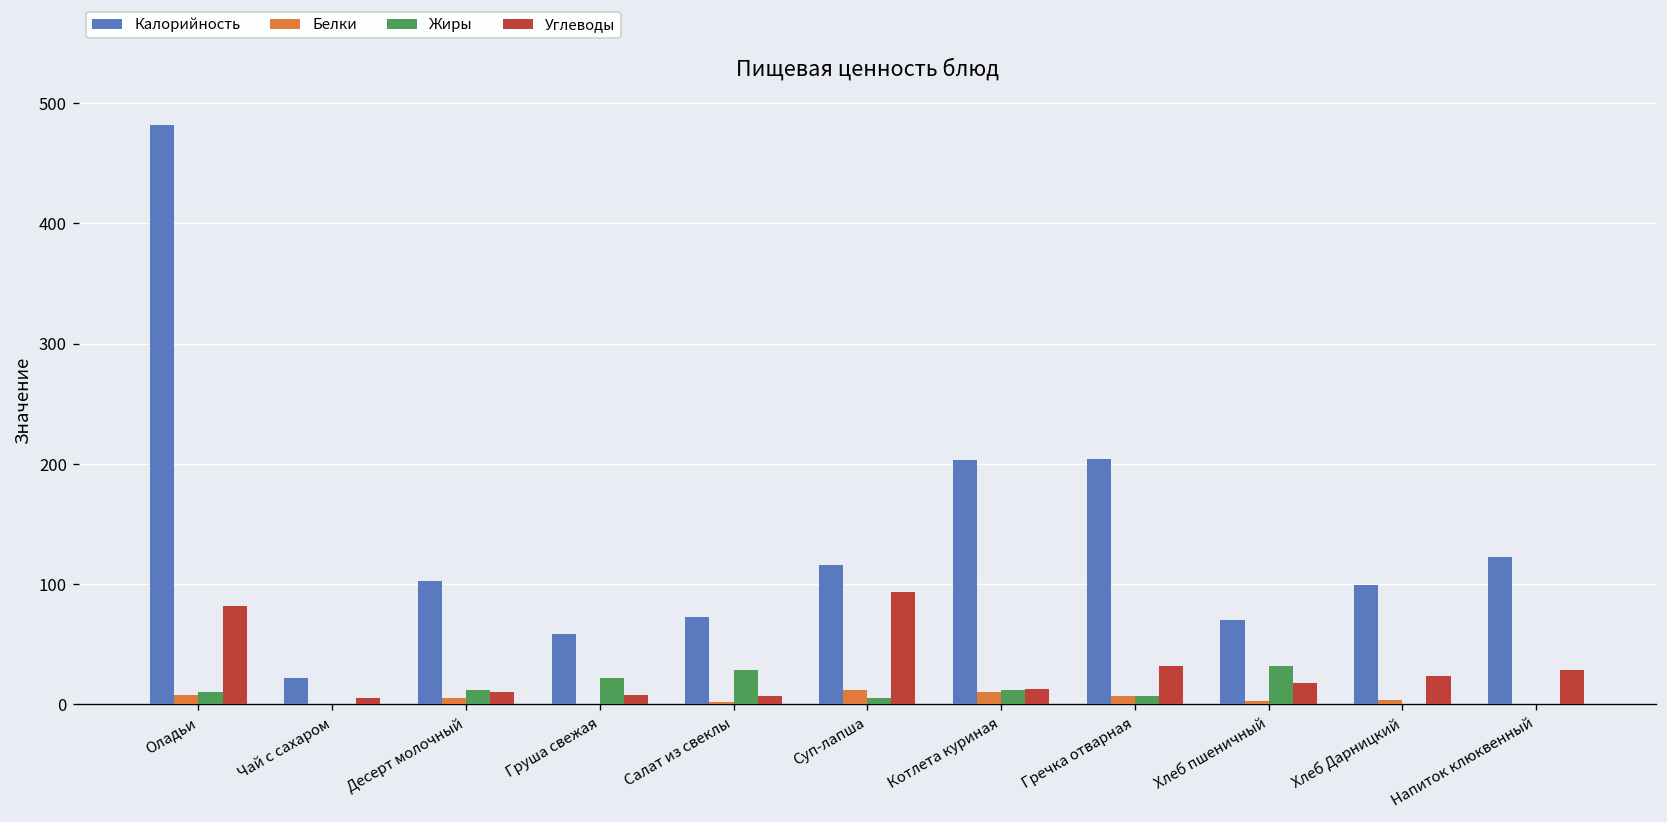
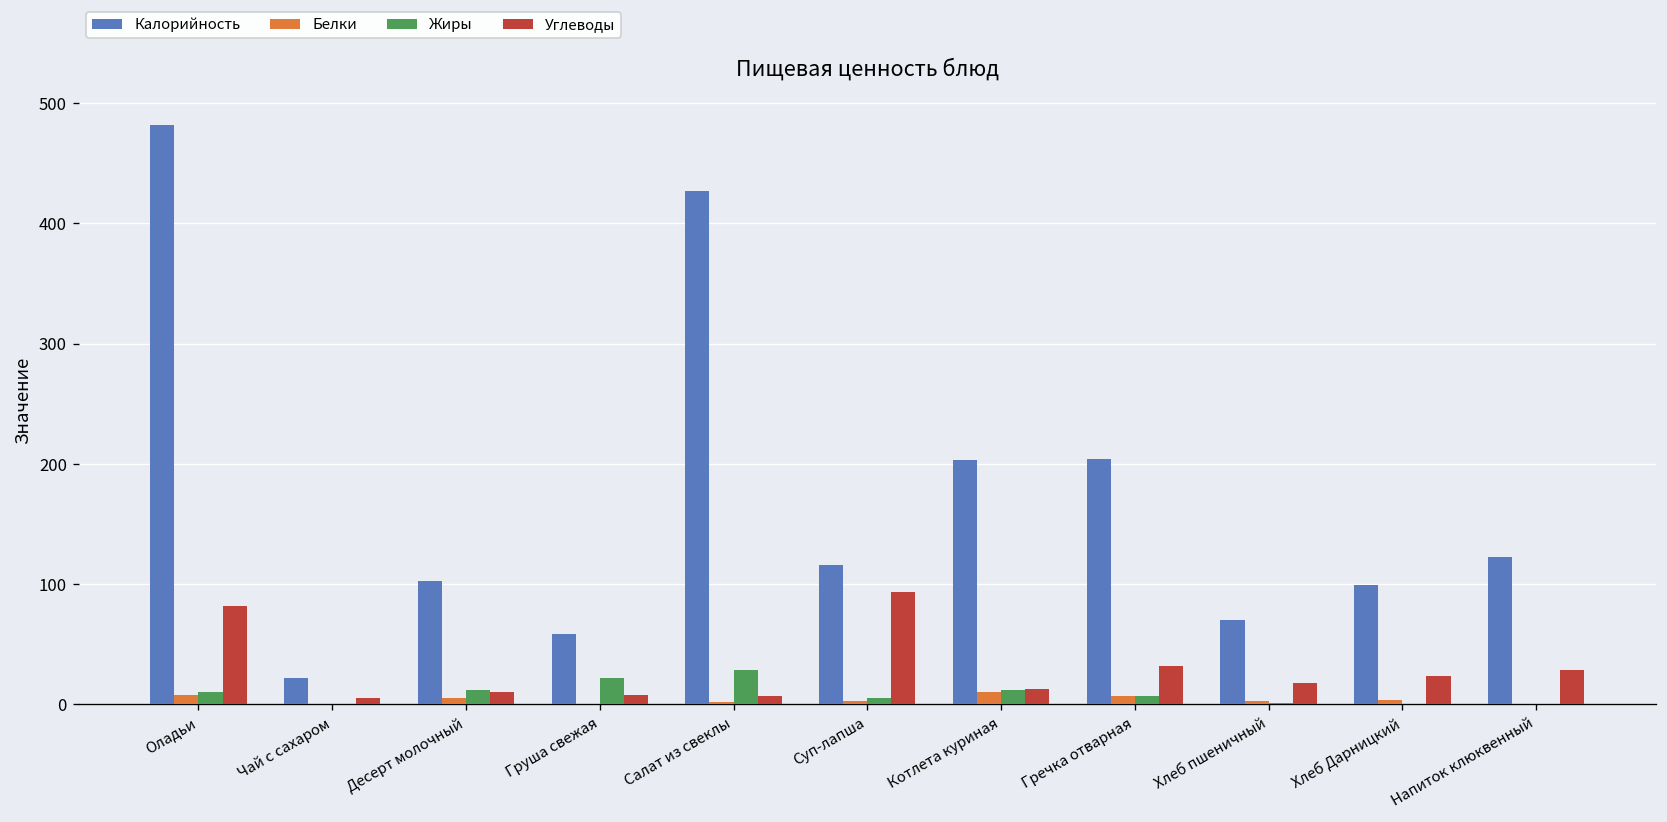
  {
    "Калорийность": {
      "Оладьи": 482,
      "Чай с сахаром": 22,
      "Десерт молочный": 103,
      "Груша свежая": 59,
-     "Салат из свеклы": 73,
+     "Салат из свеклы": 427,
      "Суп-лапша": 116,
      "Котлета куриная": 203,
      "Гречка отварная": 204,
      "Хлеб пшеничный": 71,
      "Хлеб Дарницкий": 99,
      "Напиток клюквенный": 123
    },
    "Белки": {
      "Оладьи": 8,
      "Чай с сахаром": 0,
      "Десерт молочный": 5,
-     "Суп-лапша": 12,
+     "Суп-лапша": 3,
      "Котлета куриная": 10,
      "Гречка отварная": 7,
      "Хлеб пшеничный": 3,
      "Хлеб Дарницкий": 4
    },
    "Жиры": {
      "Оладьи": 10,
      "Чай с сахаром": 0,
      "Десерт молочный": 12,
      "Груша свежая": 22,
      "Салат из свеклы": 29,
      "Суп-лапша": 6,
      "Котлета куриная": 12,
      "Гречка отварная": 7,
-     "Хлеб пшеничный": 32
+     "Хлеб пшеничный": 1
    },
    "Углеводы": {
      "Оладьи": 82,
      "Чай с сахаром": 5,
      "Десерт молочный": 10,
      "Груша свежая": 8,
      "Салат из свеклы": 7,
      "Суп-лапша": 94,
      "Котлета куриная": 13,
      "Гречка отварная": 32,
      "Хлеб пшеничный": 18,
      "Хлеб Дарницкий": 24,
      "Напиток клюквенный": 29
    }
  }
